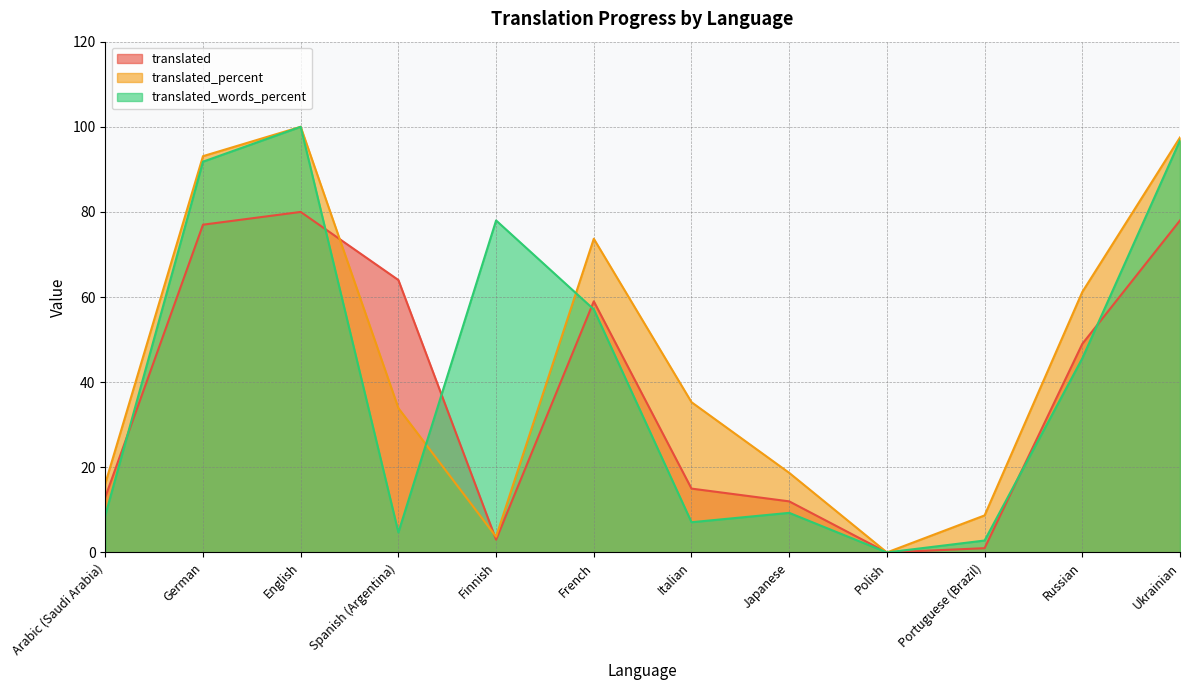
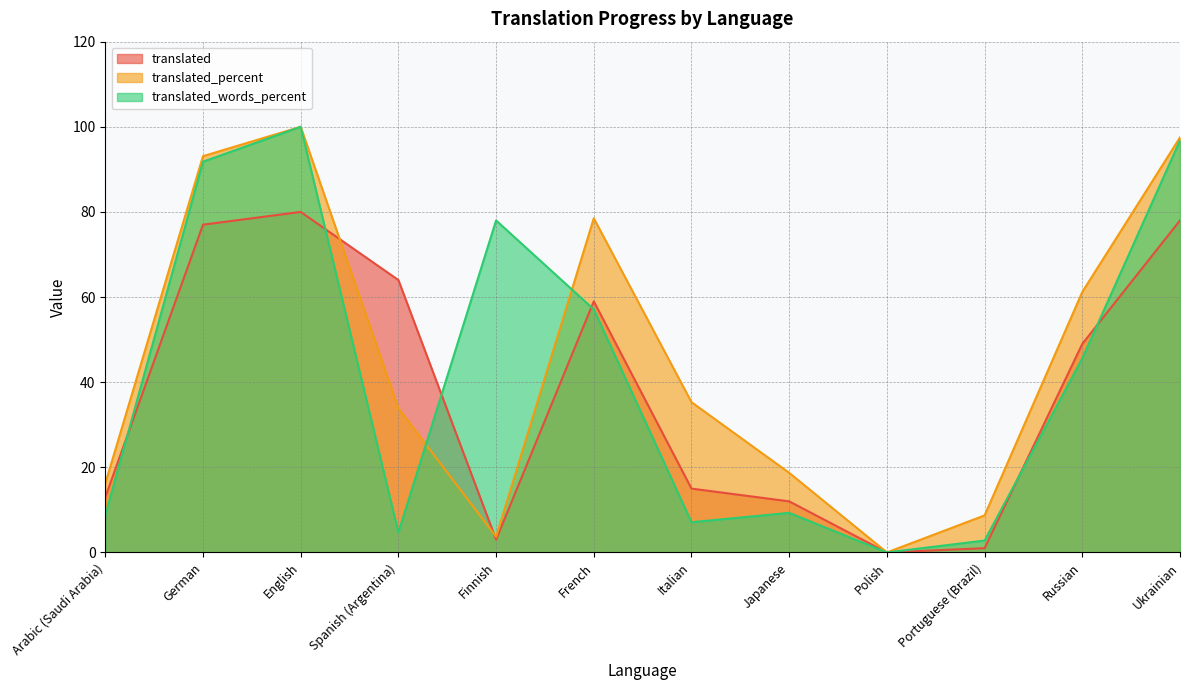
  {
    "translated": {
      "Arabic (Saudi Arabia)": 13,
      "German": 77,
      "English": 80,
      "Spanish (Argentina)": 64,
      "Finnish": 3,
      "French": 59,
      "Italian": 15,
      "Japanese": 12,
      "Portuguese (Brazil)": 1,
      "Russian": 49,
      "Ukrainian": 78
    },
    "translated_percent": {
      "Arabic (Saudi Arabia)": 16,
      "German": 93,
      "Spanish (Argentina)": 34,
      "Finnish": 4,
-     "French": 74,
+     "French": 79,
      "Italian": 35,
      "Japanese": 19,
      "Portuguese (Brazil)": 9,
      "Russian": 61,
      "Ukrainian": 98
    },
    "translated_words_percent": {
      "Arabic (Saudi Arabia)": 9,
      "German": 92,
      "Spanish (Argentina)": 5,
      "Finnish": 78,
      "French": 57,
      "Italian": 7,
      "Japanese": 9,
      "Portuguese (Brazil)": 3,
      "Russian": 46,
      "Ukrainian": 97
    }
  }
